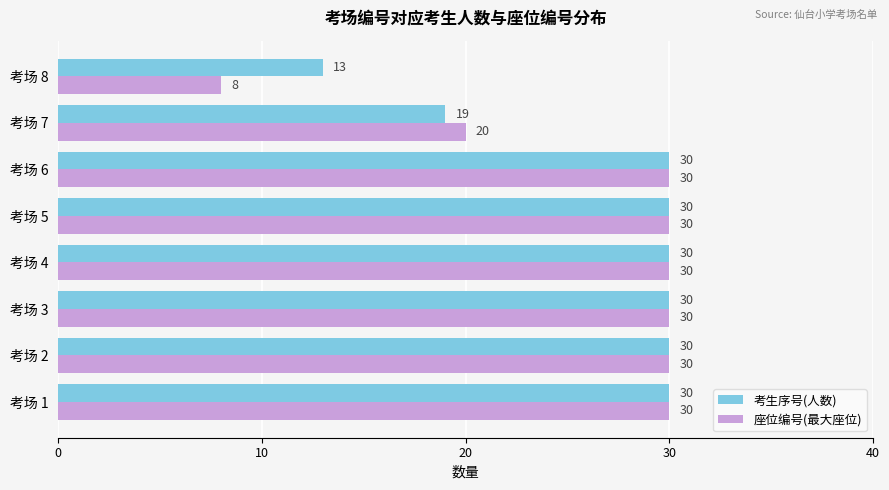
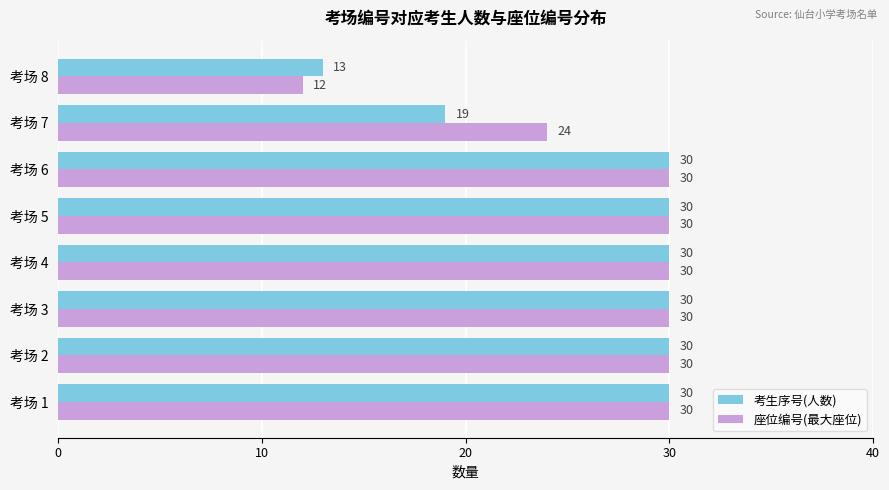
  {
    "考生序号(人数)": {
      "考场 8": 13,
      "考场 7": 19,
      "考场 6": 30,
      "考场 5": 30,
      "考场 4": 30,
      "考场 3": 30,
      "考场 2": 30,
      "考场 1": 30
    },
    "座位编号(最大座位)": {
-     "考场 8": 8,
-     "考场 7": 20,
+     "考场 8": 12,
+     "考场 7": 24,
      "考场 6": 30,
      "考场 5": 30,
      "考场 4": 30,
      "考场 3": 30,
      "考场 2": 30,
      "考场 1": 30
    }
  }
